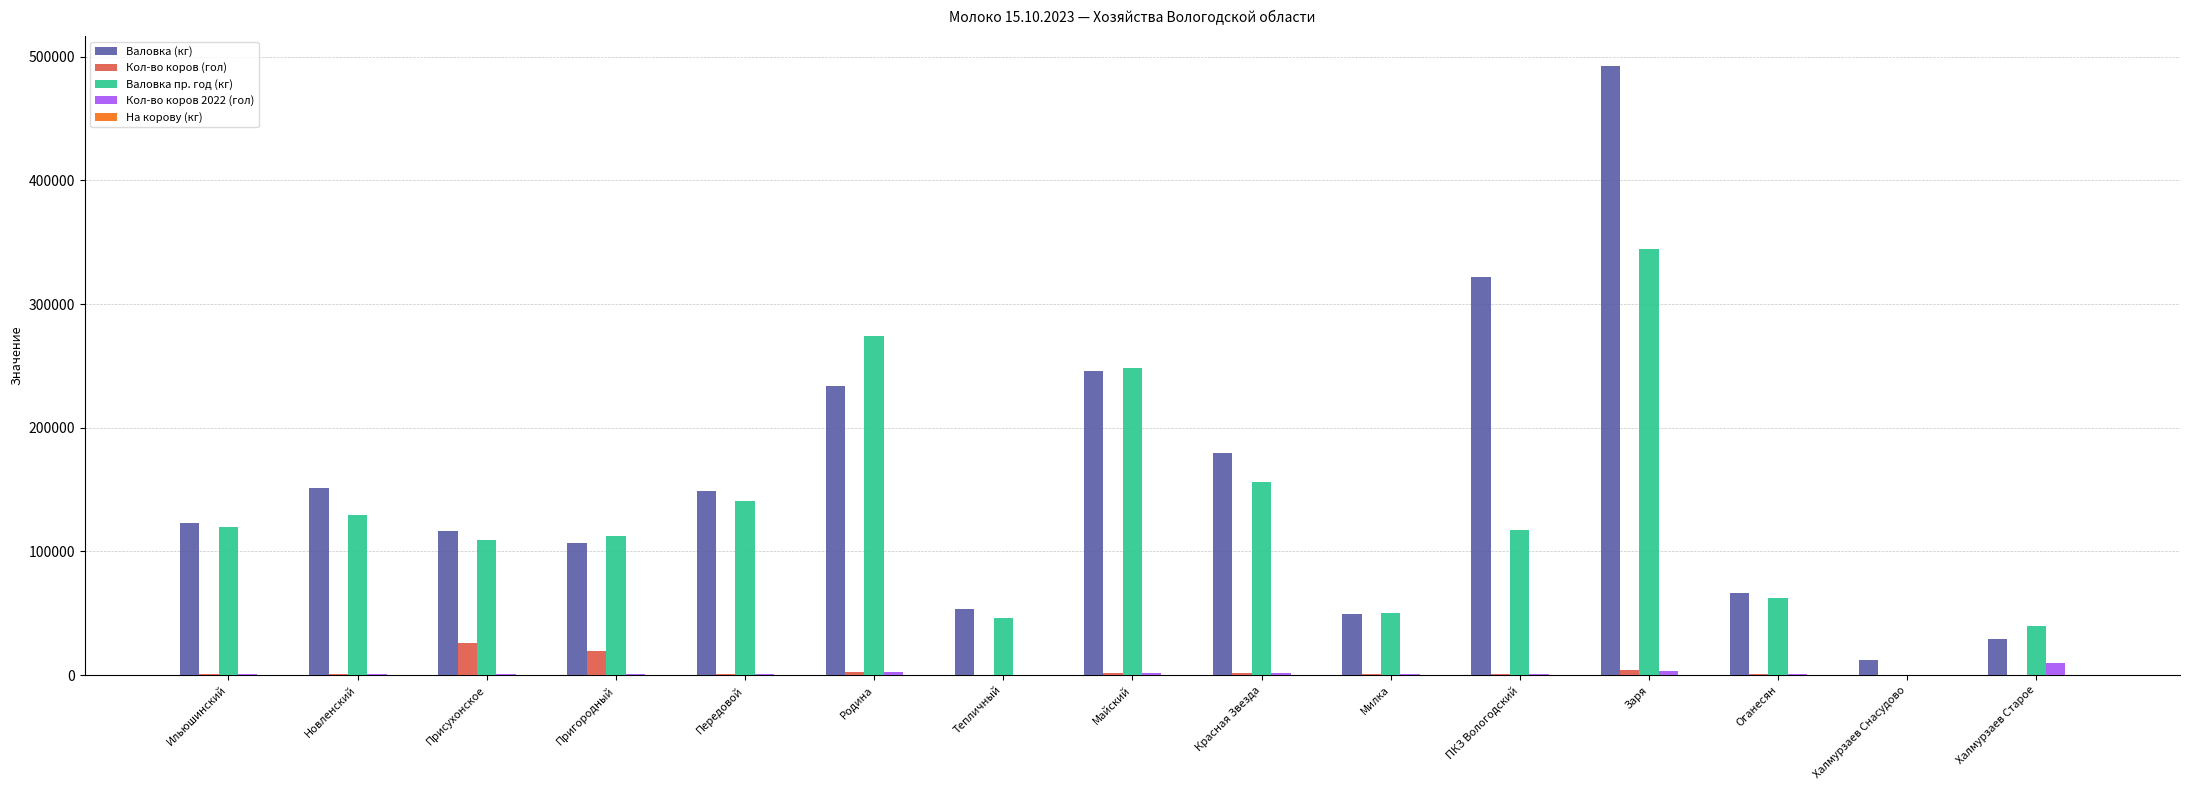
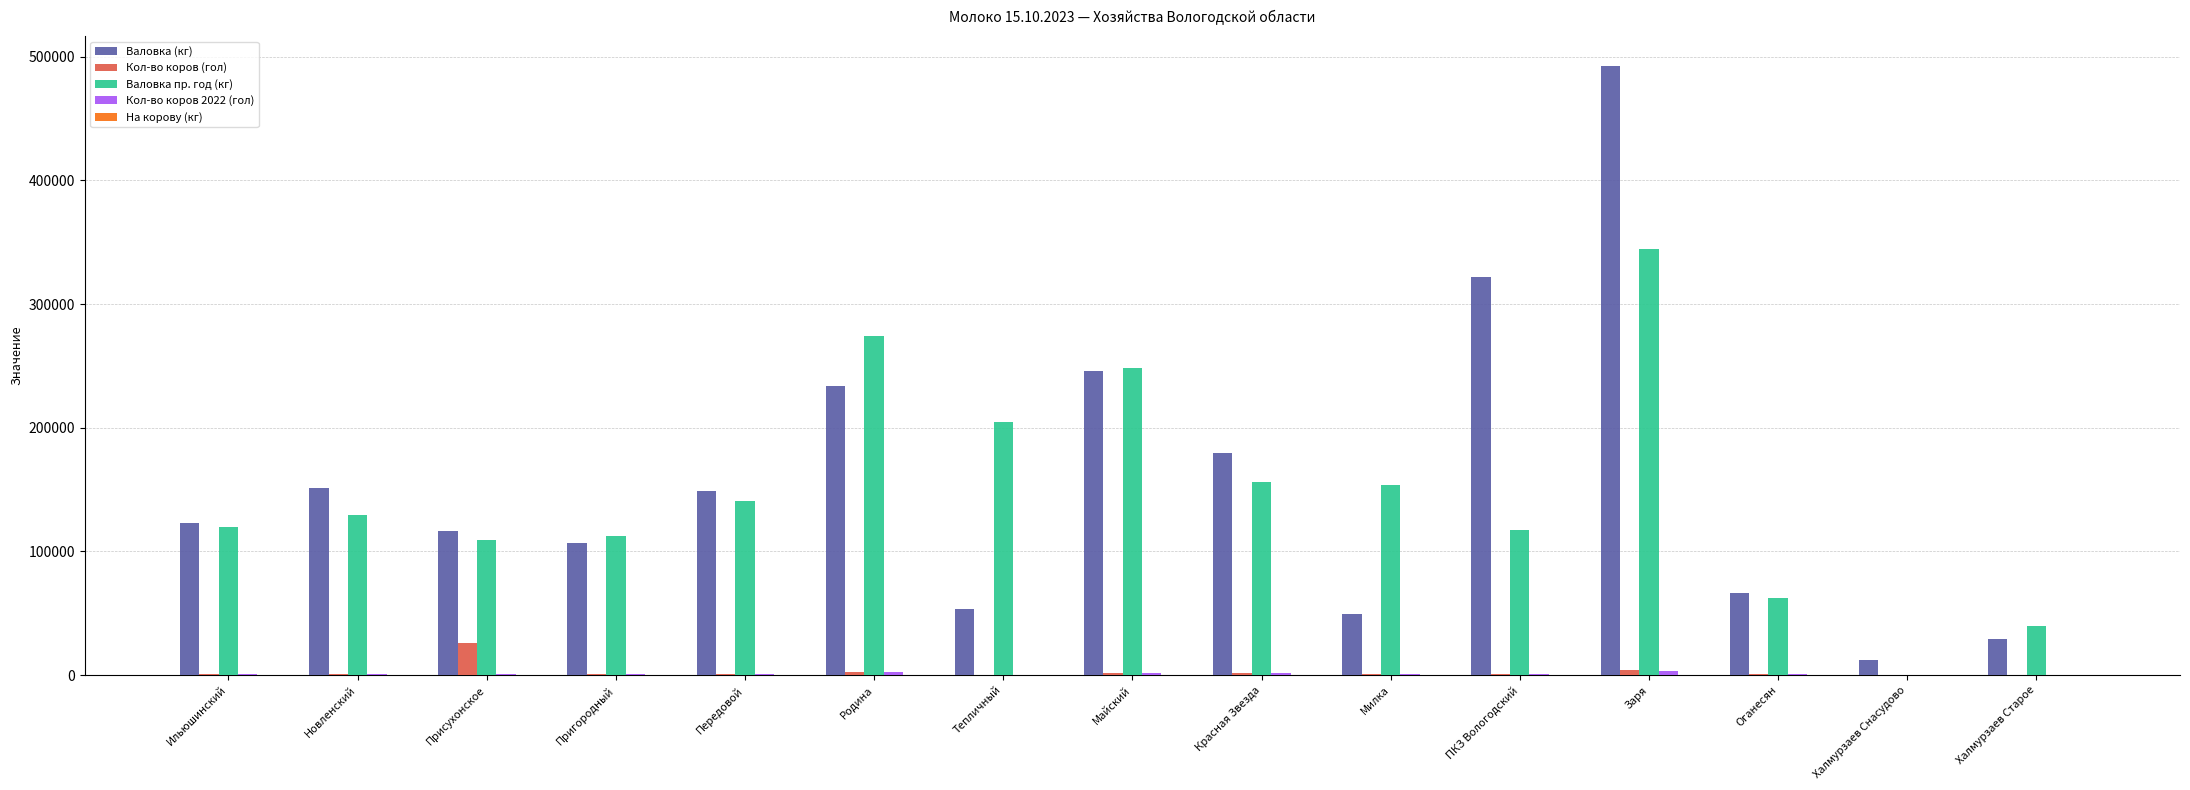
  {
    "Валовка (кг)": {
      "Ильюшинский": 123000,
      "Новленский": 151000,
      "Присухонское": 116000,
      "Пригородный": 107000,
      "Передовой": 149000,
      "Родина": 234000,
      "Тепличный": 54000,
      "Майский": 246000,
      "Красная Звезда": 179000,
      "Милка": 49000,
      "ПКЗ Вологодский": 322000,
      "Заря": 492000,
      "Оганесян": 67000,
      "Халмурзаев Снасудово": 13000,
      "Халмурзаев Старое": 29000
    },
    "Кол-во коров (гол)": {
      "Присухонское": 26000,
-     "Пригородный": 20000,
+     "Пригородный": 1000,
      "Родина": 2000,
      "Заря": 4000
    },
    "Валовка пр. год (кг)": {
      "Ильюшинский": 119000,
      "Новленский": 130000,
      "Присухонское": 109000,
      "Пригородный": 112000,
      "Передовой": 140000,
      "Родина": 274000,
-     "Тепличный": 46000,
+     "Тепличный": 204000,
      "Майский": 248000,
      "Красная Звезда": 156000,
-     "Милка": 50000,
+     "Милка": 154000,
      "ПКЗ Вологодский": 118000,
      "Заря": 344000,
      "Оганесян": 62000,
      "Халмурзаев Снасудово": 0,
      "Халмурзаев Старое": 40000
    },
    "Кол-во коров 2022 (гол)": {
      "Родина": 2000,
      "Заря": 4000,
      "Халмурзаев Снасудово": 0,
-     "Халмурзаев Старое": 10000
+     "Халмурзаев Старое": 0
    }
  }
